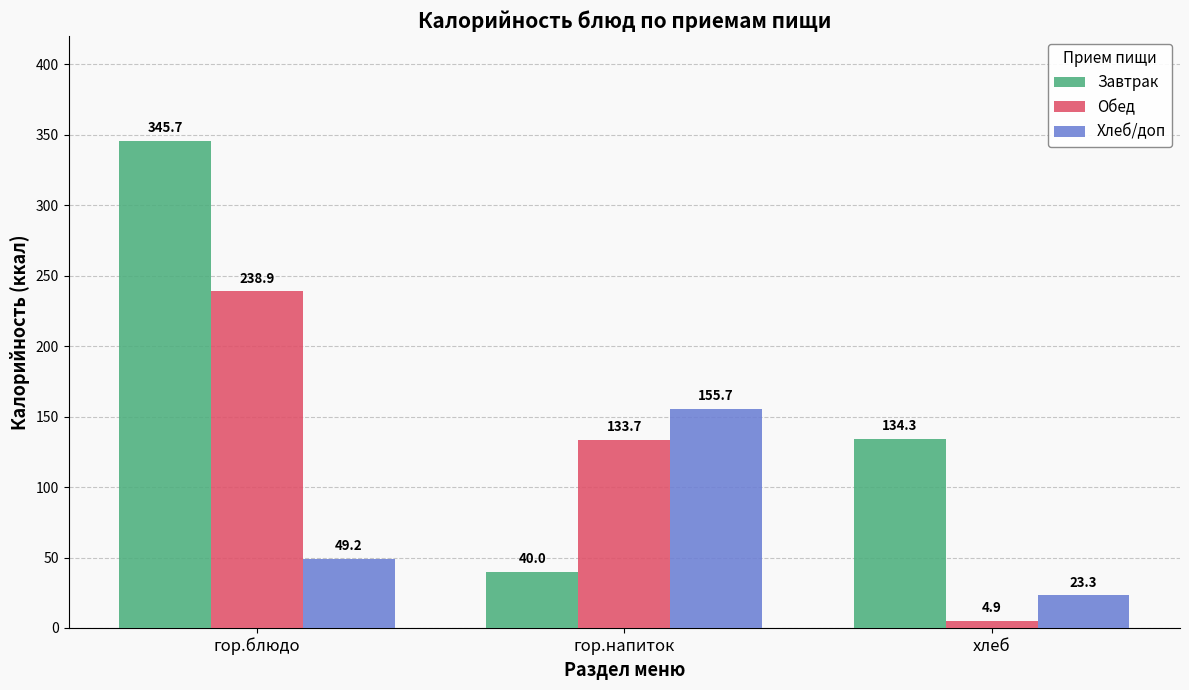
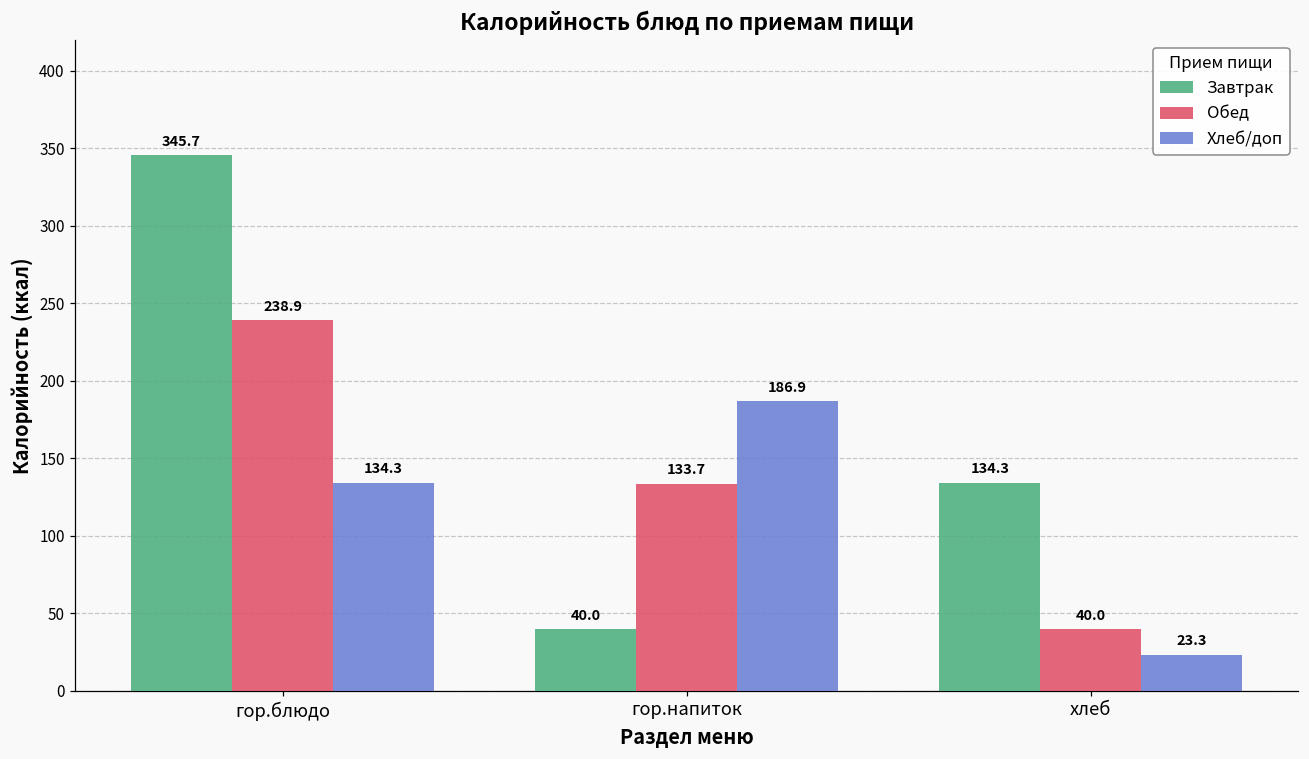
  {
    "Завтрак": {
      "гор.блюдо": 345.7,
      "гор.напиток": 40.0,
      "хлеб": 134.3
    },
    "Обед": {
      "гор.блюдо": 238.9,
      "гор.напиток": 133.7,
-     "хлеб": 4.9
+     "хлеб": 40.0
    },
    "Хлеб/доп": {
-     "гор.блюдо": 49.2,
-     "гор.напиток": 155.7,
+     "гор.блюдо": 134.3,
+     "гор.напиток": 186.9,
      "хлеб": 23.3
    }
  }
